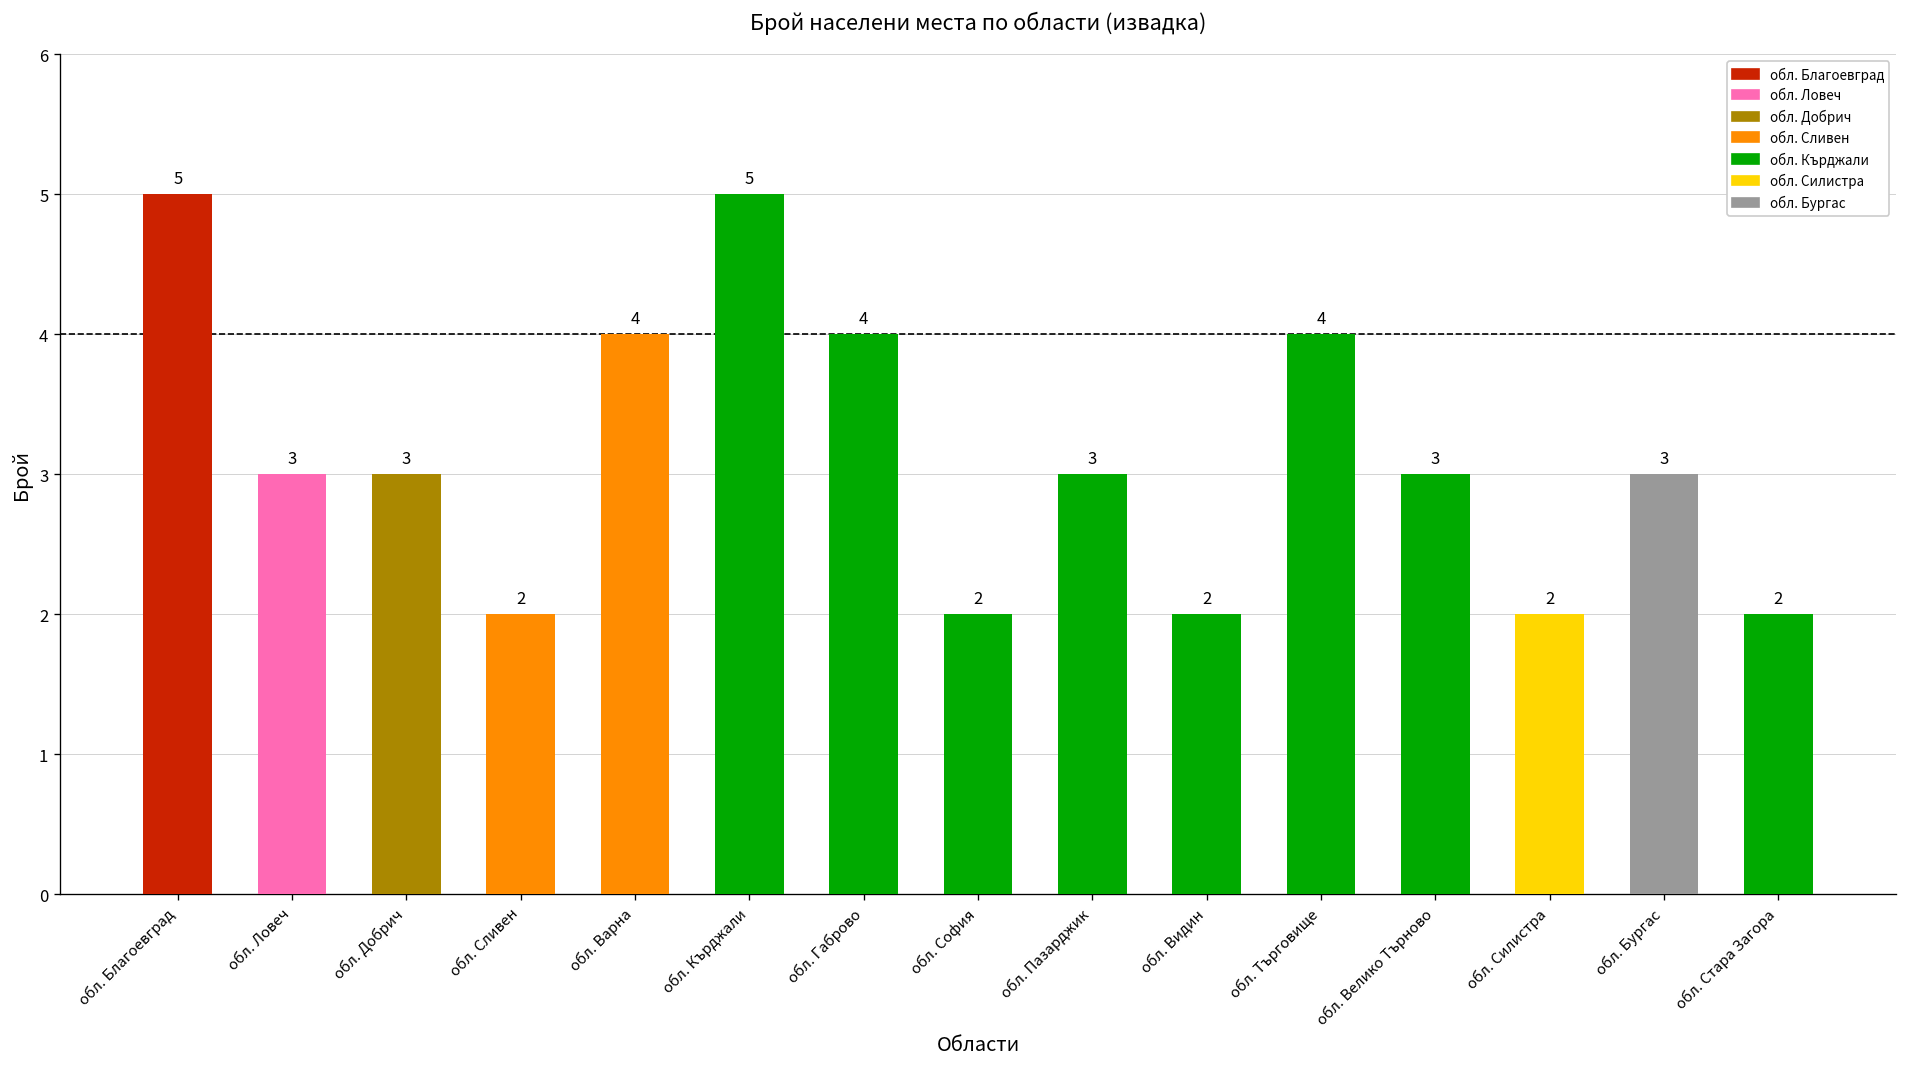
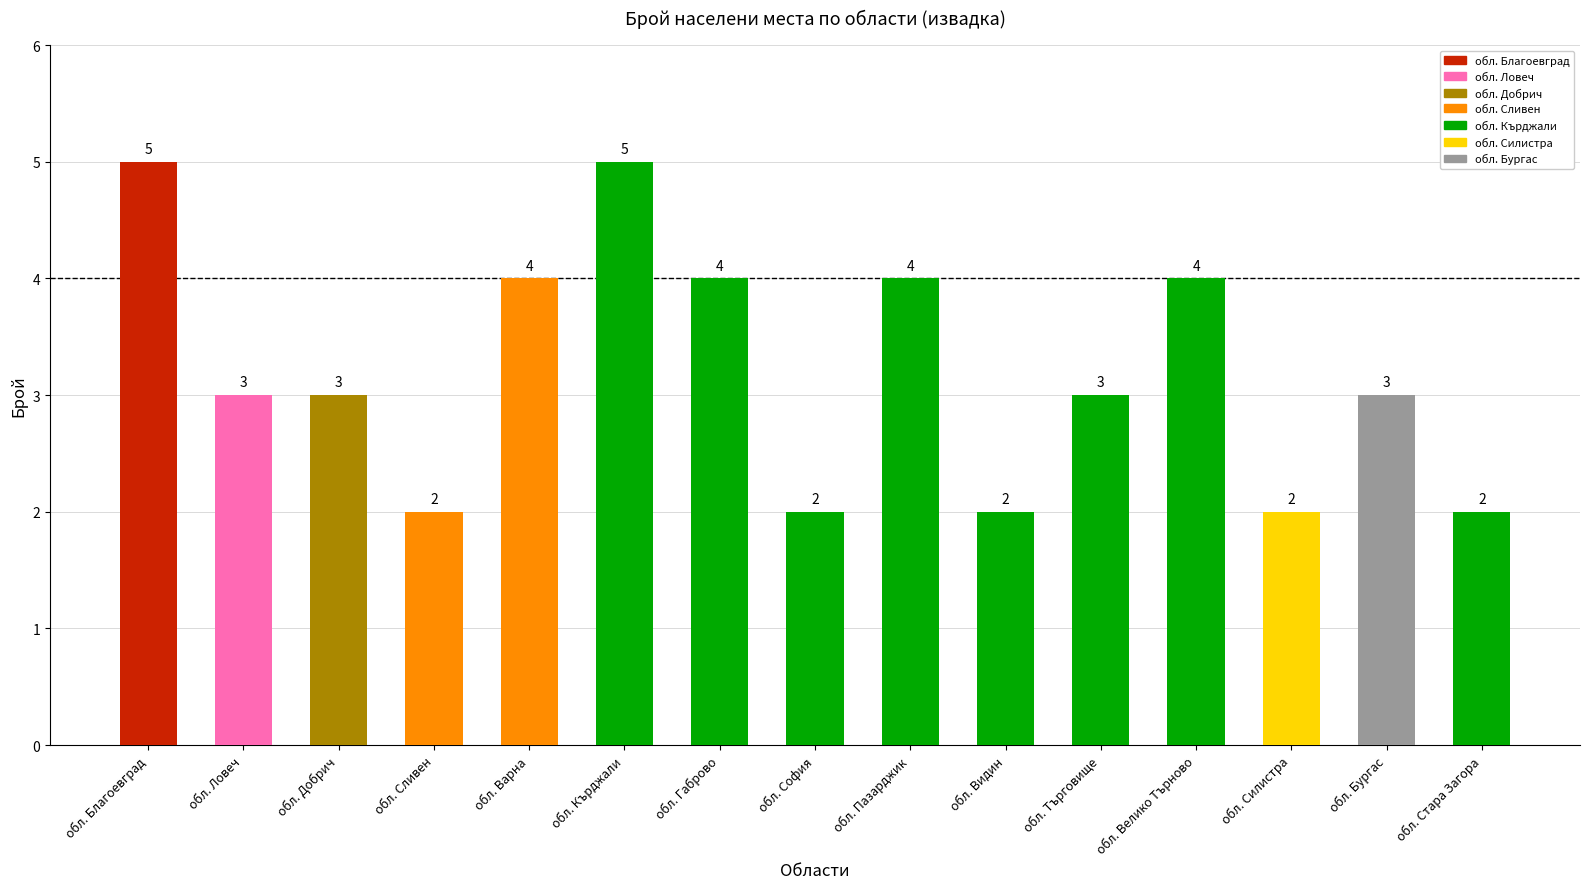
  {
    "обл. Благоевград": 5,
    "обл. Ловеч": 3,
    "обл. Добрич": 3,
    "обл. Сливен": 2,
    "обл. Варна": 4,
    "обл. Кърджали": 5,
    "обл. Габрово": 4,
    "обл. София": 2,
-   "обл. Пазарджик": 3,
+   "обл. Пазарджик": 4,
    "обл. Видин": 2,
-   "обл. Търговище": 4,
-   "обл. Велико Търново": 3,
+   "обл. Търговище": 3,
+   "обл. Велико Търново": 4,
    "обл. Силистра": 2,
    "обл. Бургас": 3,
    "обл. Стара Загора": 2
  }
